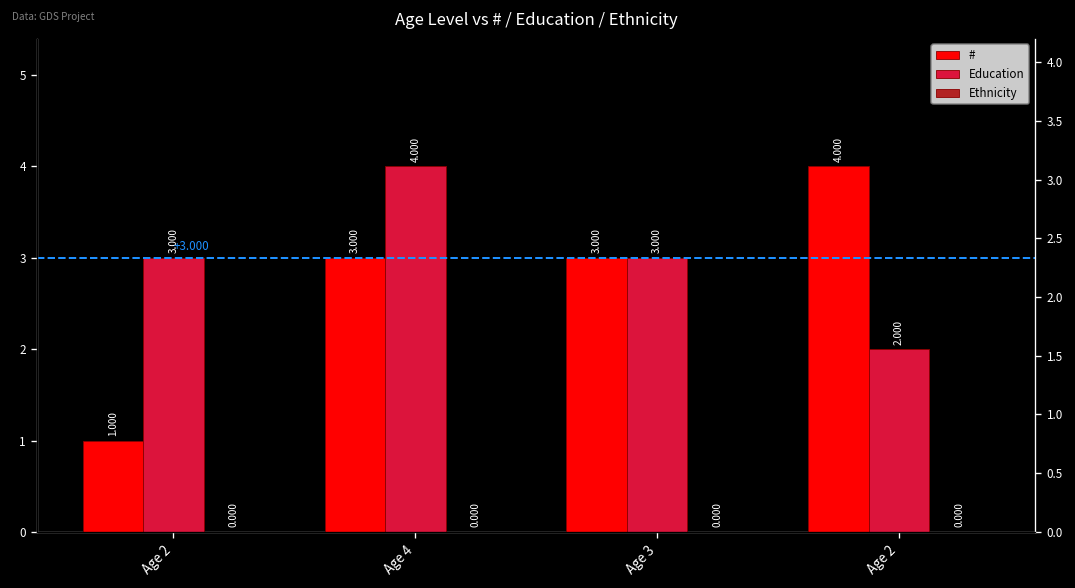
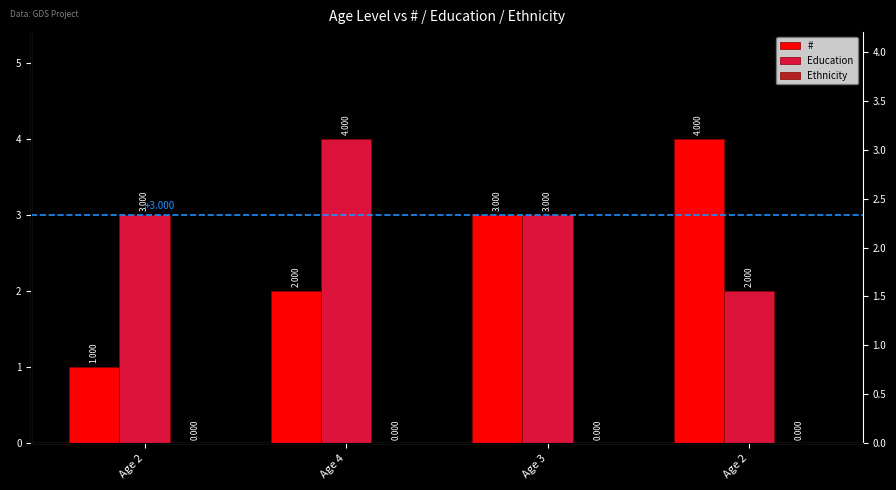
  {
    "#": {
-     "Age 4": 3.000,
+     "Age 4": 2.000,
      "Age 3": 3.000
    }
  }
